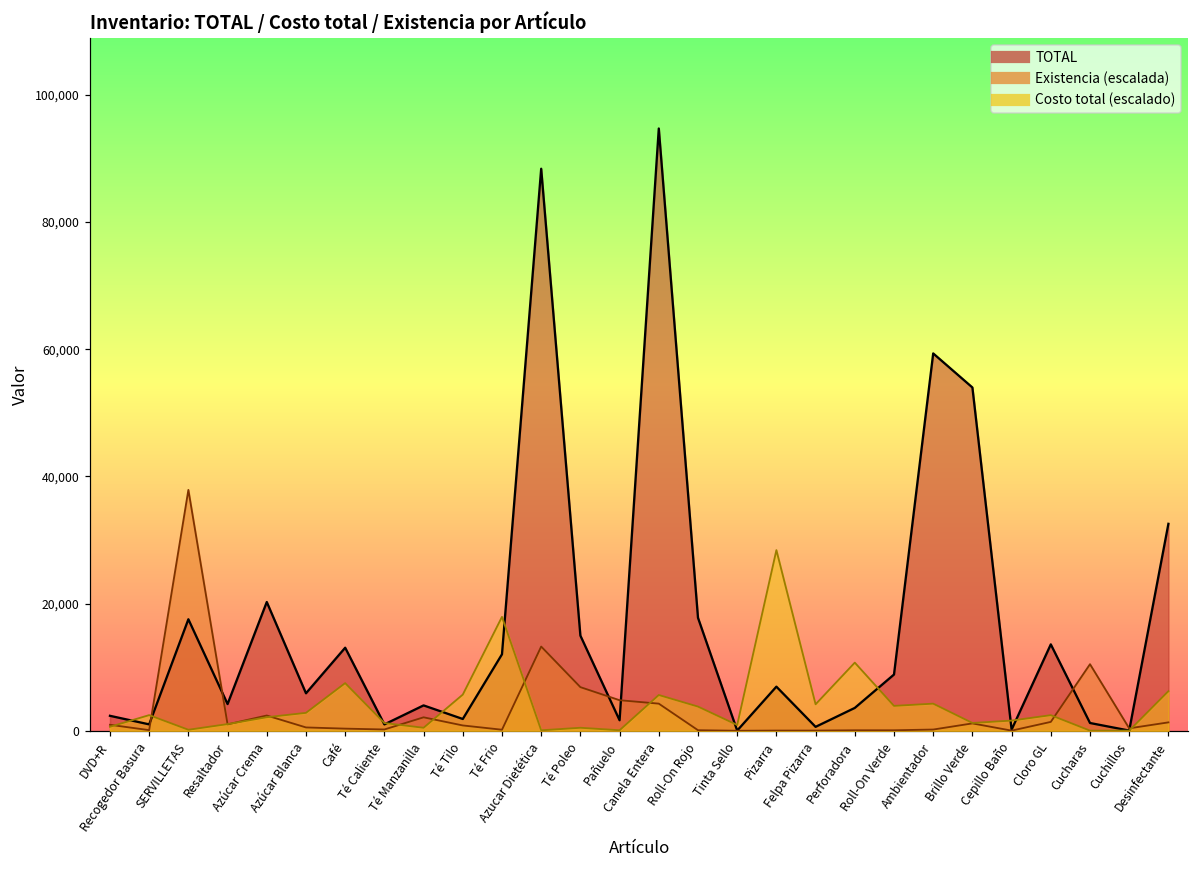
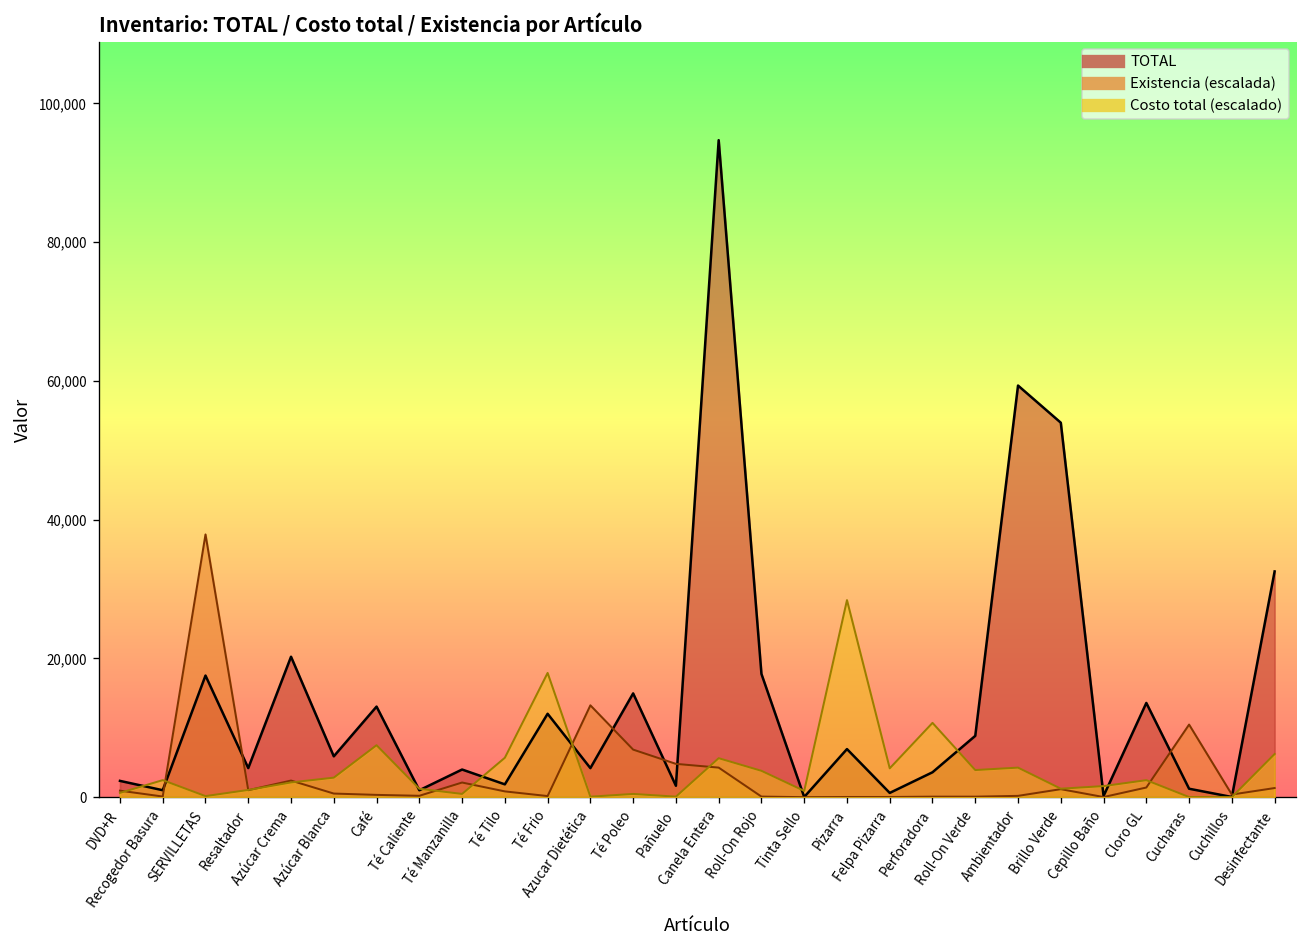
  {
    "TOTAL": {
      "DVD+R": "2,000",
      "Recogedor Basura": "1,000",
      "SERVILLETAS": "18,000",
      "Resaltador": "4,000",
      "Azúcar Crema": "20,000",
      "Azúcar Blanca": "6,000",
      "Café": "13,000",
      "Té Manzanilla": "4,000",
      "Té Tilo": "2,000",
      "Té Frio": "12,000",
-     "Azucar Dietética": "88,000",
+     "Azucar Dietética": "4,000",
      "Té Poleo": "15,000",
      "Pañuelo": "2,000",
      "Canela Entera": "95,000",
      "Roll-On Rojo": "18,000",
      "Pizarra": "7,000",
      "Felpa Pizarra": "1,000",
      "Perforadora": "4,000",
      "Roll-On Verde": "9,000",
      "Ambientador": "59,000",
      "Brillo Verde": "54,000",
      "Cloro GL": "14,000",
      "Cucharas": "1,000",
      "Desinfectante": "33,000"
    }
  }
